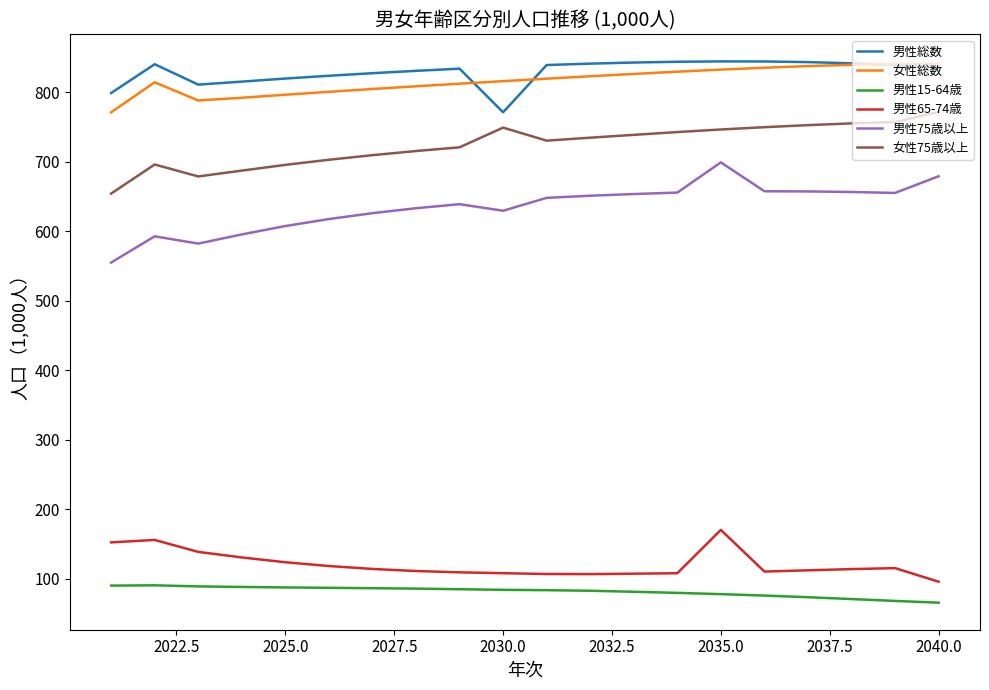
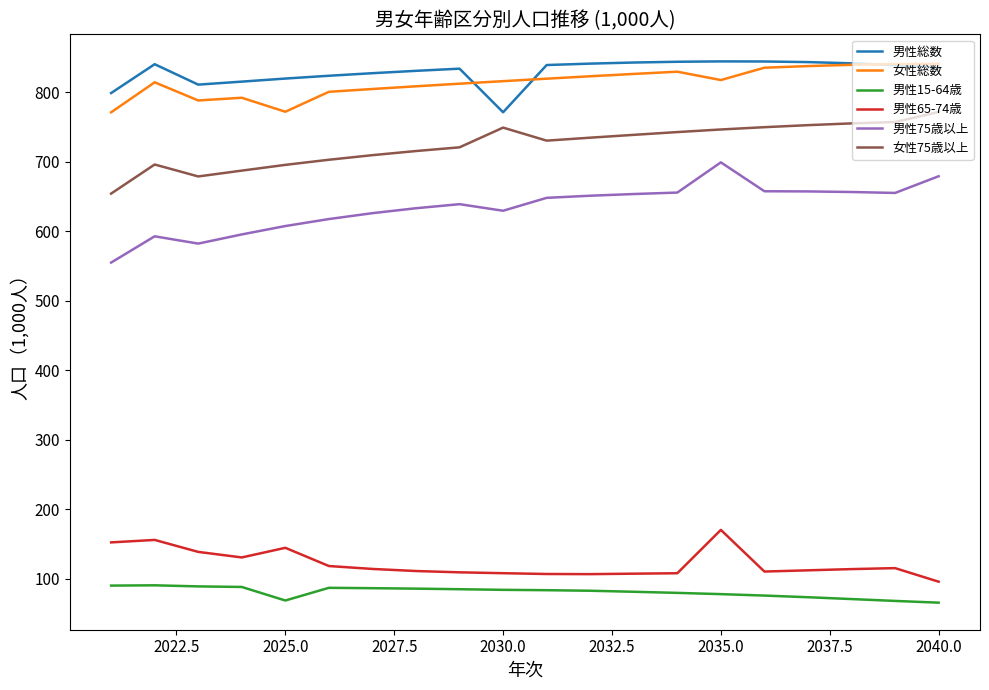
  {
    "男性総数": {
      "2025.0": 820,
      "2030.0": 770,
      "2035.0": 840
    },
    "女性総数": {
-     "2025.0": 800,
+     "2025.0": 770,
      "2030.0": 820,
-     "2035.0": 830
+     "2035.0": 820
    },
    "男性15-64歳": {
-     "2025.0": 90,
+     "2025.0": 70,
      "2030.0": 80,
      "2035.0": 80,
      "2040.0": 70
    },
    "男性65-74歳": {
-     "2025.0": 120,
+     "2025.0": 140,
      "2030.0": 110,
      "2035.0": 170,
      "2040.0": 100
    },
    "男性75歳以上": {
      "2025.0": 610,
      "2030.0": 630,
      "2035.0": 700,
      "2040.0": 680
    },
    "女性75歳以上": {
      "2025.0": 700,
      "2030.0": 750,
      "2035.0": 750
    }
  }
